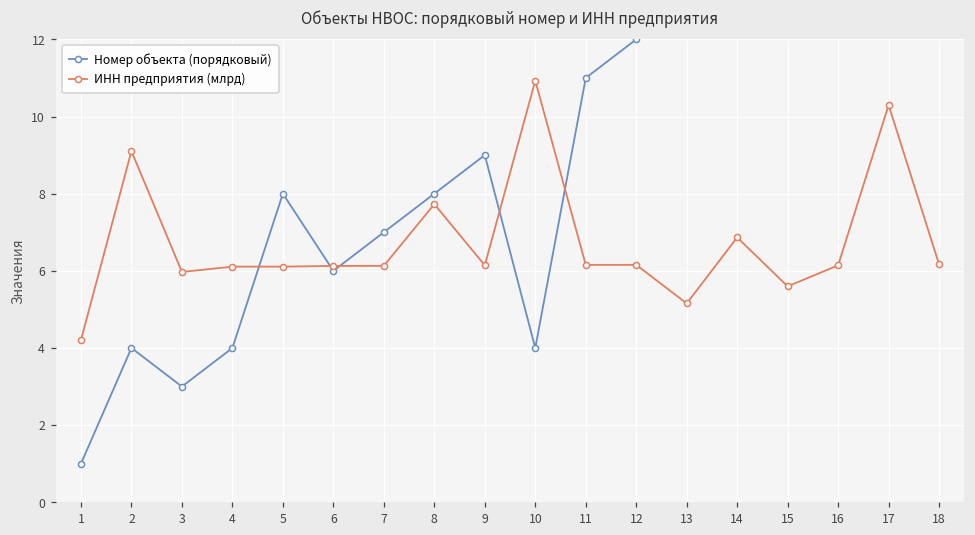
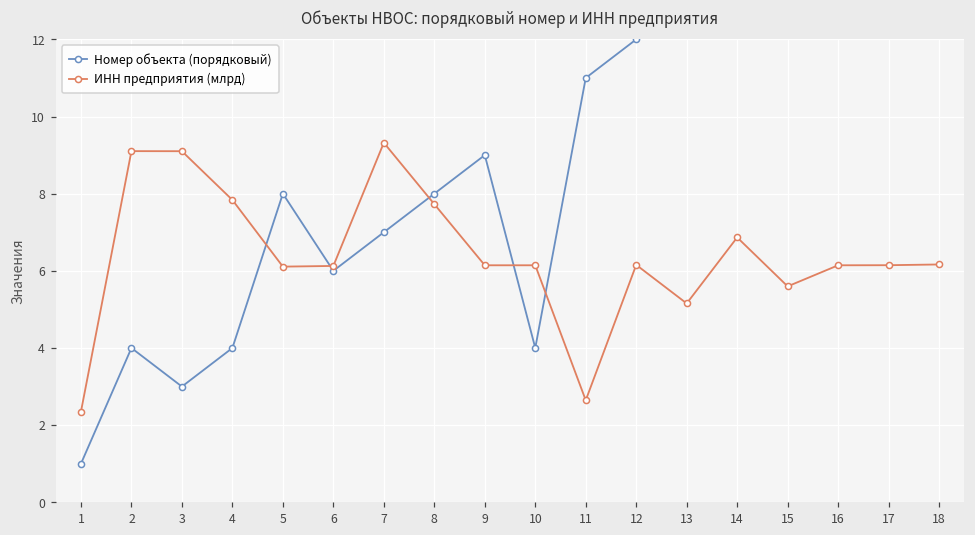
  {
    "Номер объекта (порядковый)": {
      "1": 1.0,
      "2": 4.0,
      "3": 3.0,
      "4": 4.0,
      "5": 8.0,
      "6": 6.0,
      "7": 7.0,
      "8": 8.0,
      "9": 9.0,
      "10": 4.0,
      "11": 11.0,
      "12": 12.0
    },
    "ИНН предприятия (млрд)": {
-     "1": 4.2,
+     "1": 2.4,
      "2": 9.1,
-     "3": 6.0,
-     "4": 6.1,
+     "3": 9.1,
+     "4": 7.8,
      "5": 6.1,
      "6": 6.1,
-     "7": 6.1,
+     "7": 9.3,
      "8": 7.7,
      "9": 6.1,
-     "10": 10.9,
-     "11": 6.2,
+     "10": 6.1,
+     "11": 2.6,
      "12": 6.2,
      "13": 5.2,
      "14": 6.9,
      "15": 5.6,
      "16": 6.1,
-     "17": 10.3,
+     "17": 6.1,
      "18": 6.2
    }
  }
